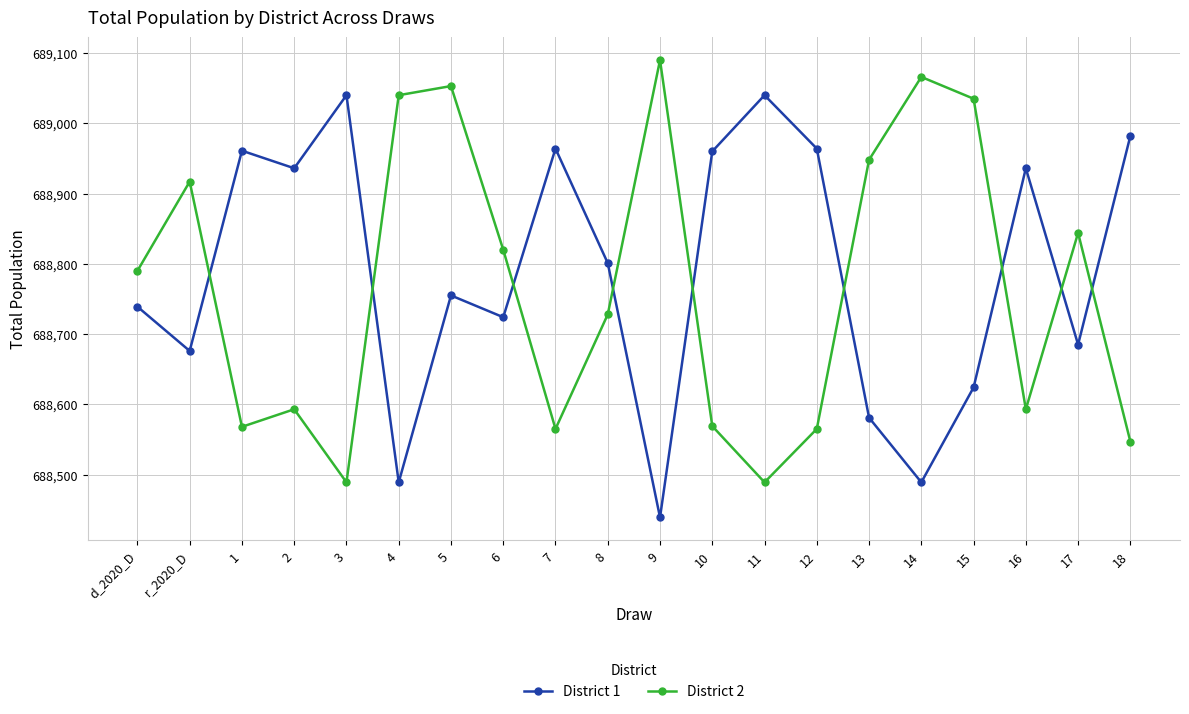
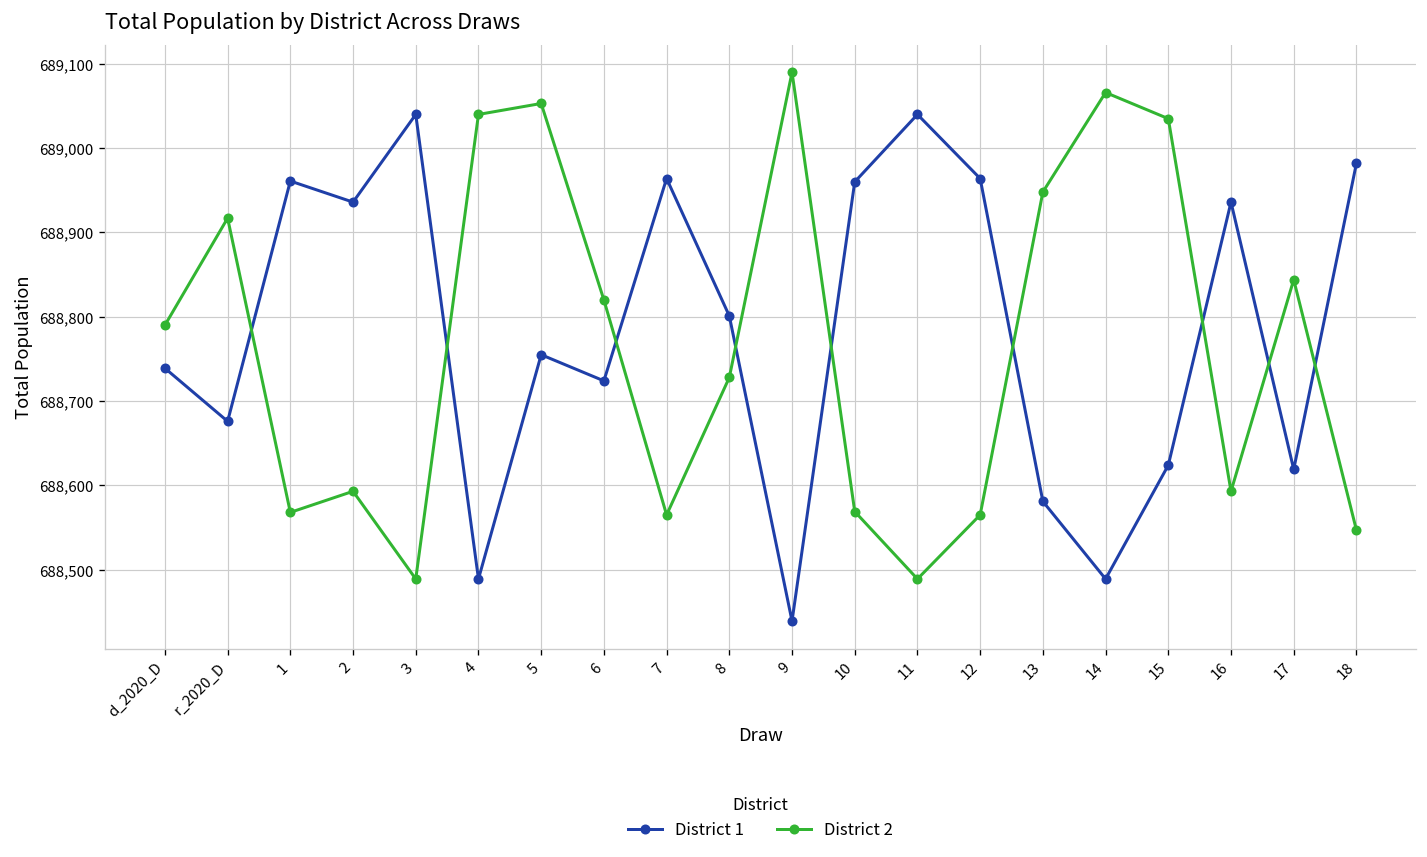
  {
    "District 1": {
      "d_2020_D": "688,740",
      "r_2020_D": "688,680",
      "1": "688,960",
      "2": "688,940",
      "3": "689,040",
      "4": "688,490",
      "5": "688,760",
      "6": "688,720",
      "7": "688,960",
      "8": "688,800",
      "9": "688,440",
      "10": "688,960",
      "11": "689,040",
      "12": "688,960",
      "13": "688,580",
      "14": "688,490",
      "15": "688,620",
      "16": "688,940",
-     "17": "688,690",
+     "17": "688,620",
      "18": "688,980"
    },
    "District 2": {
      "d_2020_D": "688,790",
      "r_2020_D": "688,920",
      "1": "688,570",
      "2": "688,590",
      "3": "688,490",
      "4": "689,040",
      "5": "689,050",
      "6": "688,820",
      "7": "688,570",
      "8": "688,730",
      "9": "689,090",
      "10": "688,570",
      "11": "688,490",
      "12": "688,570",
      "13": "688,950",
      "14": "689,070",
      "15": "689,040",
      "16": "688,590",
      "17": "688,840",
      "18": "688,550"
    }
  }
